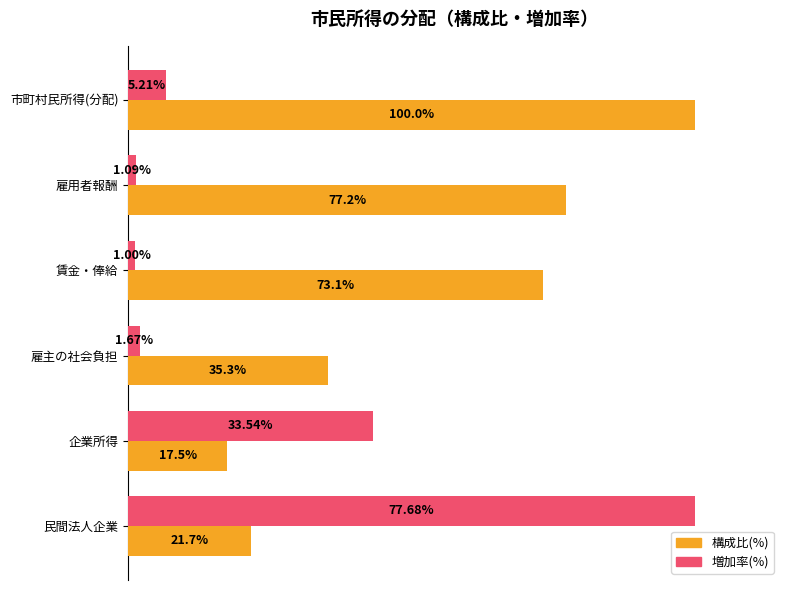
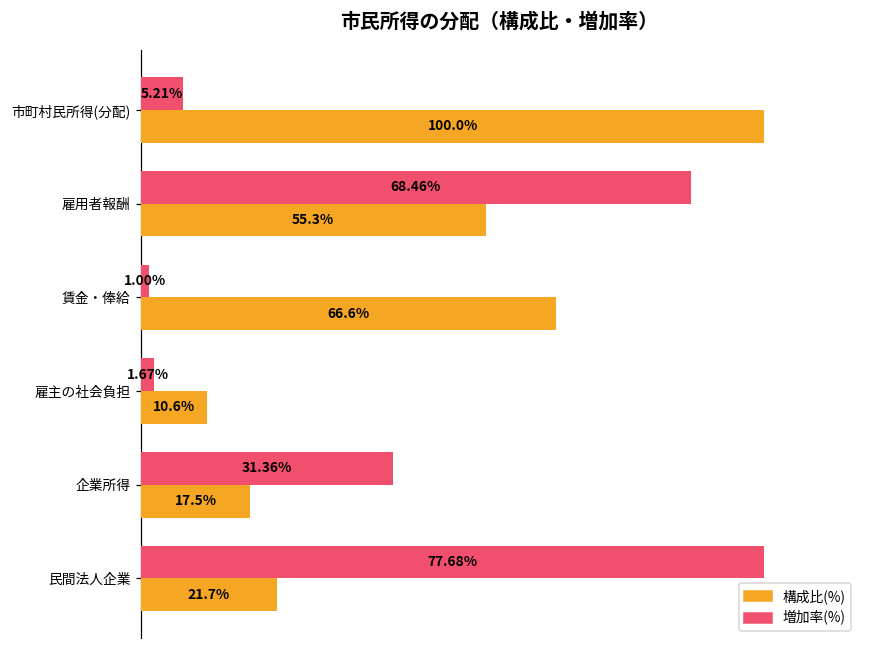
  {
    "構成比(%)": {
      "市町村民所得(分配)": "100.0%",
-     "雇用者報酬": "77.2%",
-     "賃金・俸給": "73.1%",
-     "雇主の社会負担": "35.3%",
+     "雇用者報酬": "55.3%",
+     "賃金・俸給": "66.6%",
+     "雇主の社会負担": "10.6%",
      "企業所得": "17.5%",
      "民間法人企業": "21.7%"
    },
    "増加率(%)": {
-     "雇用者報酬": "1.09%",
-     "企業所得": "33.54%"
+     "雇用者報酬": "68.46%",
+     "企業所得": "31.36%"
    }
  }
